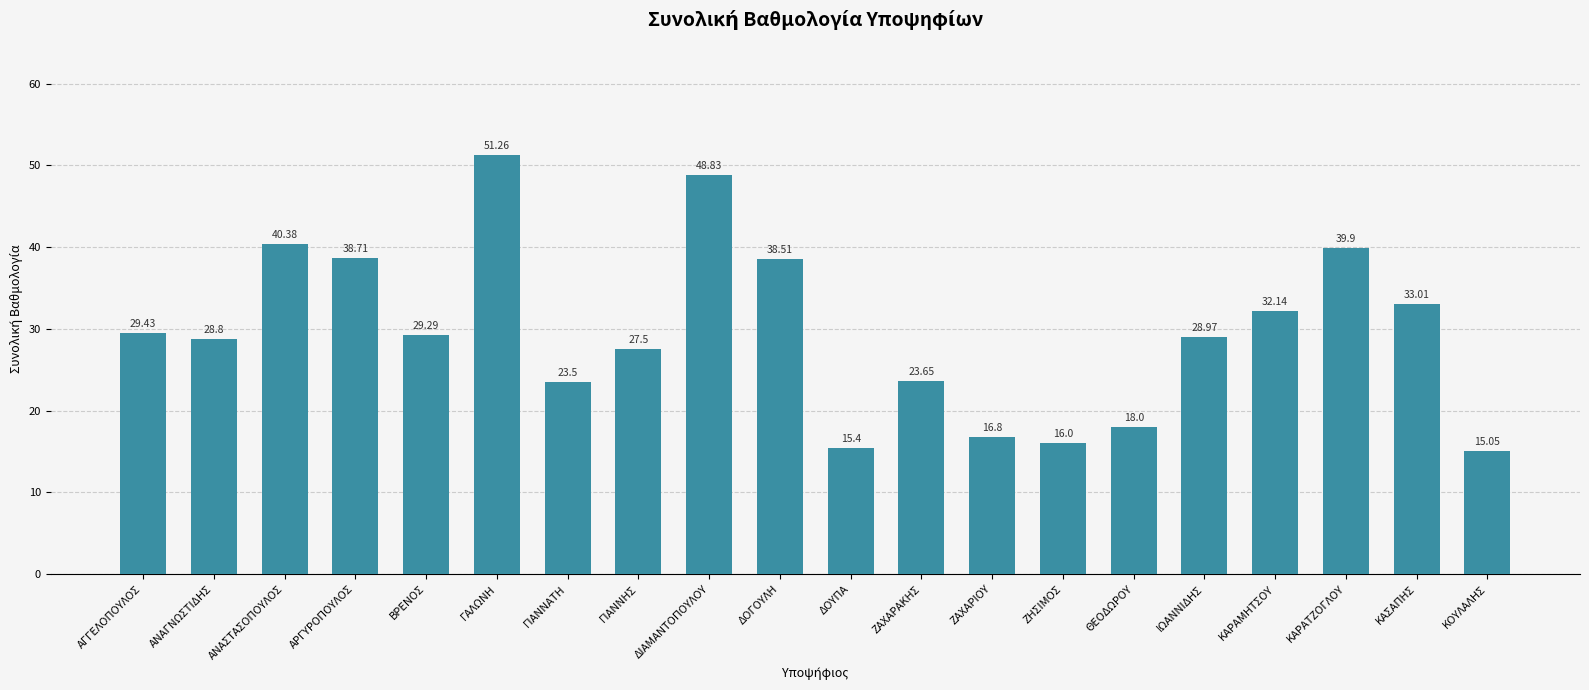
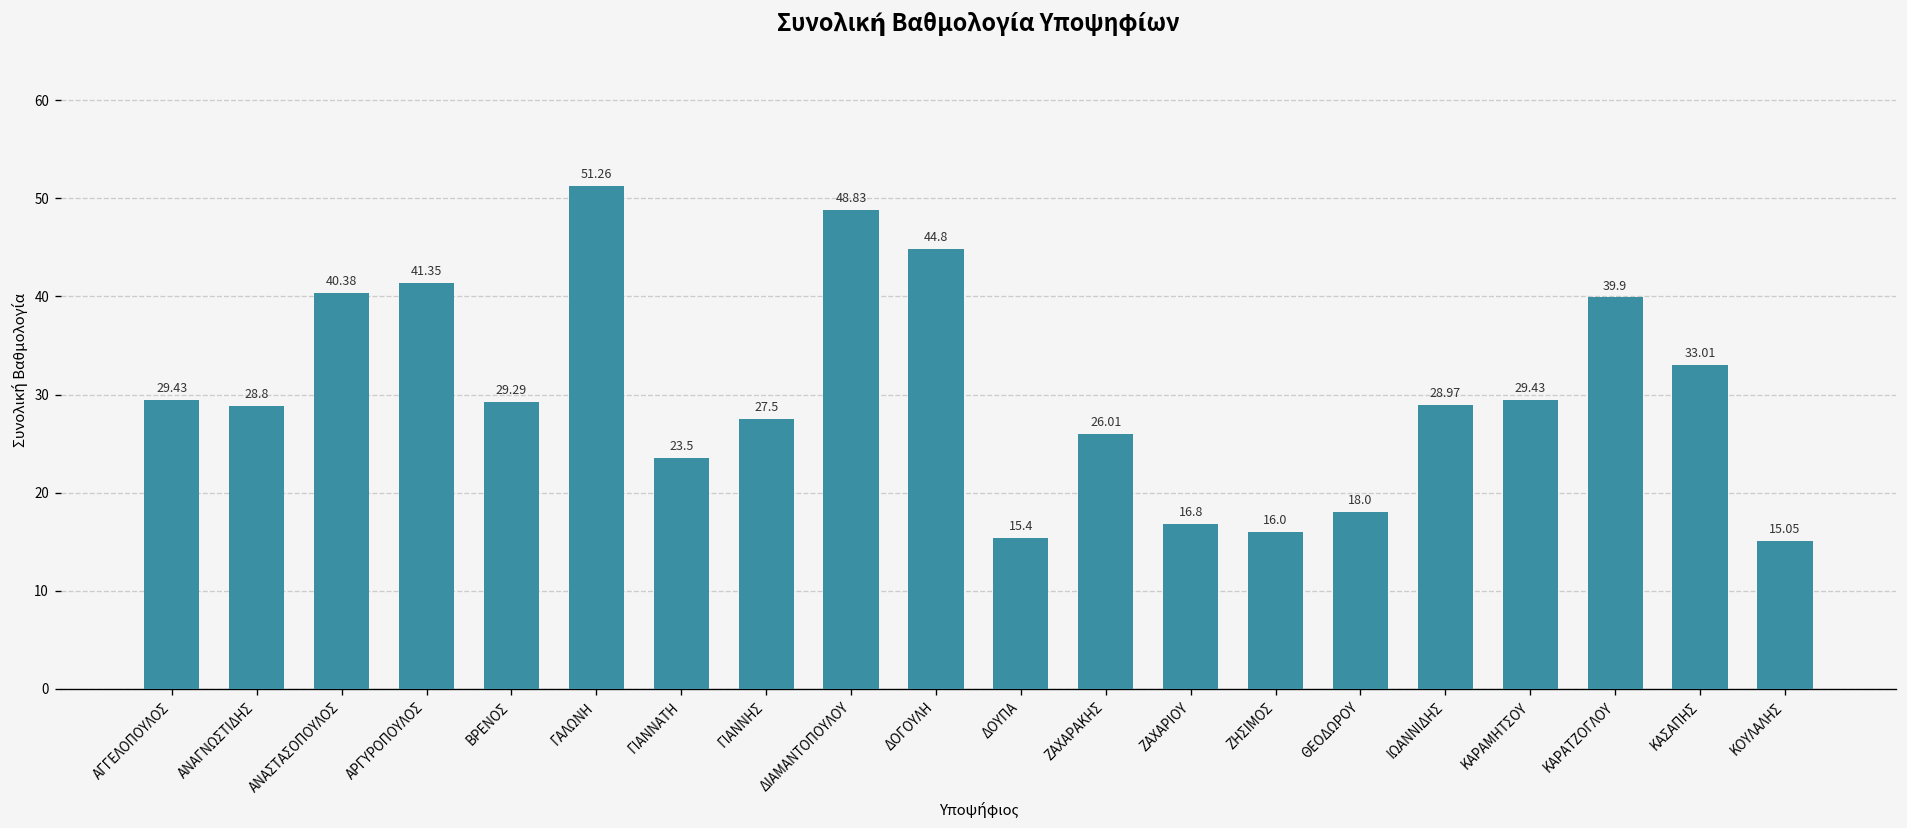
  {
    "ΑΓΓΕΛΟΠΟΥΛΟΣ": 29.43,
    "ΑΝΑΓΝΩΣΤΙΔΗΣ": 28.8,
    "ΑΝΑΣΤΑΣΟΠΟΥΛΟΣ": 40.38,
-   "ΑΡΓΥΡΟΠΟΥΛΟΣ": 38.71,
+   "ΑΡΓΥΡΟΠΟΥΛΟΣ": 41.35,
    "ΒΡΕΝΟΣ": 29.29,
    "ΓΑΛΩΝΗ": 51.26,
    "ΓΙΑΝΝΑΤΗ": 23.5,
    "ΓΙΑΝΝΗΣ": 27.5,
    "ΔΙΑΜΑΝΤΟΠΟΥΛΟΥ": 48.83,
-   "ΔΟΓΟΥΛΗ": 38.51,
+   "ΔΟΓΟΥΛΗ": 44.8,
    "ΔΟΥΠΑ": 15.4,
-   "ΖΑΧΑΡΑΚΗΣ": 23.65,
+   "ΖΑΧΑΡΑΚΗΣ": 26.01,
    "ΖΑΧΑΡΙΟΥ": 16.8,
    "ΖΗΣΙΜΟΣ": 16.0,
    "ΘΕΟΔΩΡΟΥ": 18.0,
    "ΙΩΑΝΝΙΔΗΣ": 28.97,
-   "ΚΑΡΑΜΗΤΣΟΥ": 32.14,
+   "ΚΑΡΑΜΗΤΣΟΥ": 29.43,
    "ΚΑΡΑΤΖΟΓΛΟΥ": 39.9,
    "ΚΑΣΑΠΗΣ": 33.01,
    "ΚΟΥΛΑΛΗΣ": 15.05
  }
